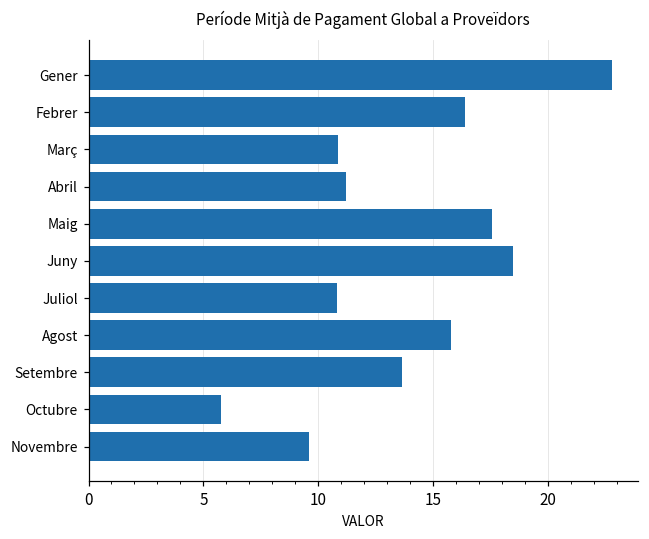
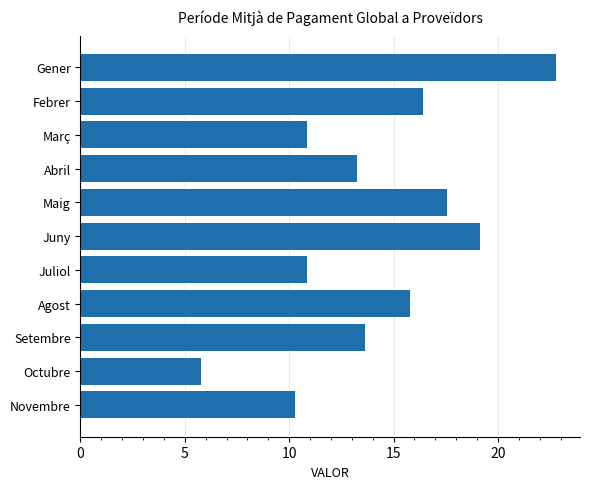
  {
    "Gener": 22.8,
    "Febrer": 16.4,
    "Març": 10.9,
-   "Abril": 11.2,
+   "Abril": 13.3,
    "Maig": 17.6,
-   "Juny": 18.5,
+   "Juny": 19.1,
    "Juliol": 10.8,
    "Agost": 15.8,
    "Setembre": 13.7,
    "Octubre": 5.8,
-   "Novembre": 9.6
+   "Novembre": 10.3
  }
